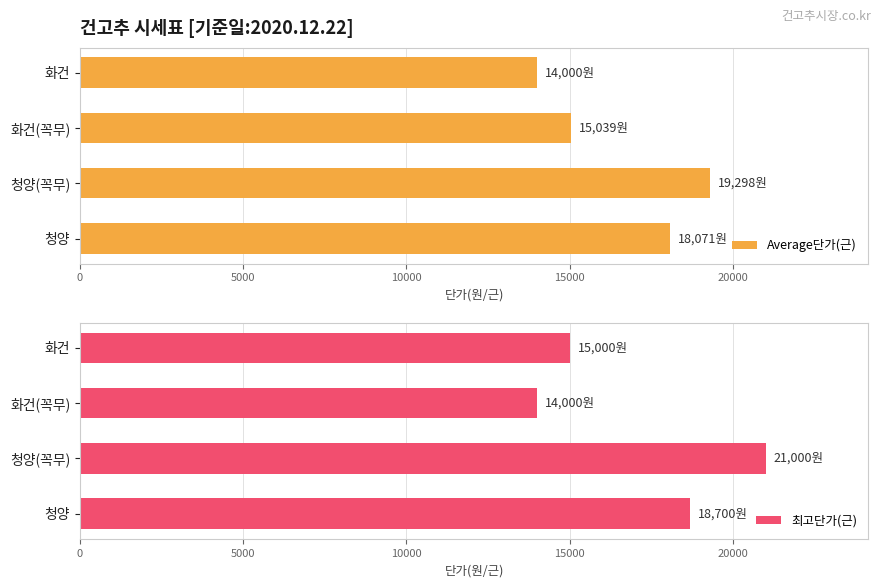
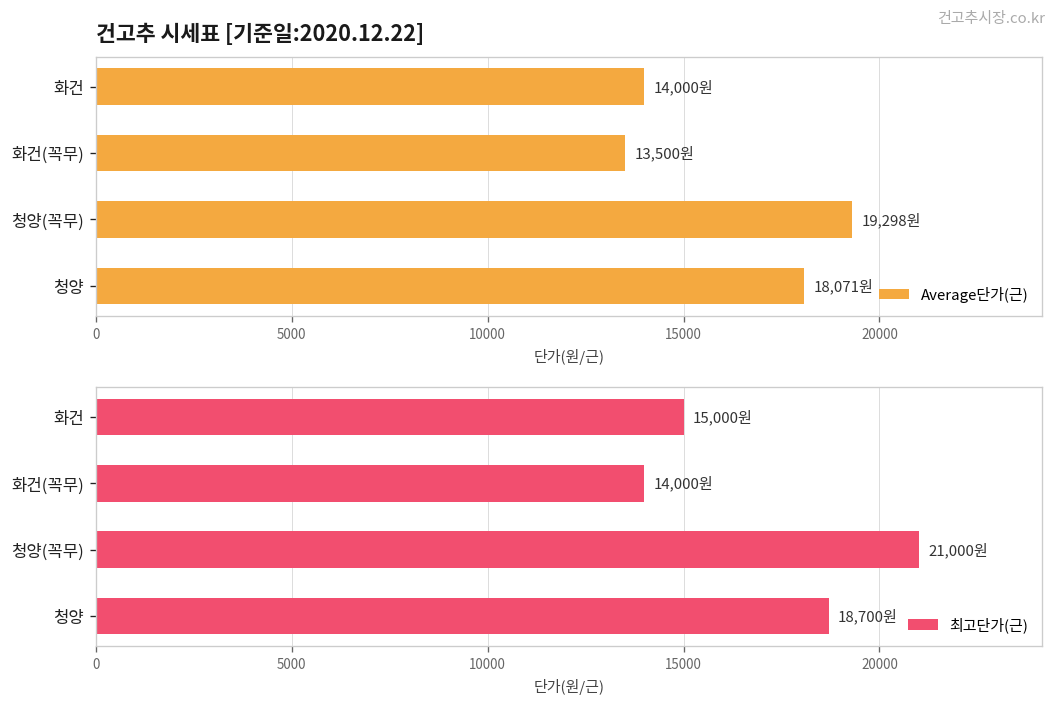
  {
    "건고추 시세표 [기준일:2020.12.22]": {
      "화건": "14,000원",
-     "화건(꼭무)": "15,039원",
+     "화건(꼭무)": "13,500원",
      "청양(꼭무)": "19,298원",
      "청양": "18,071원"
    }
  }
